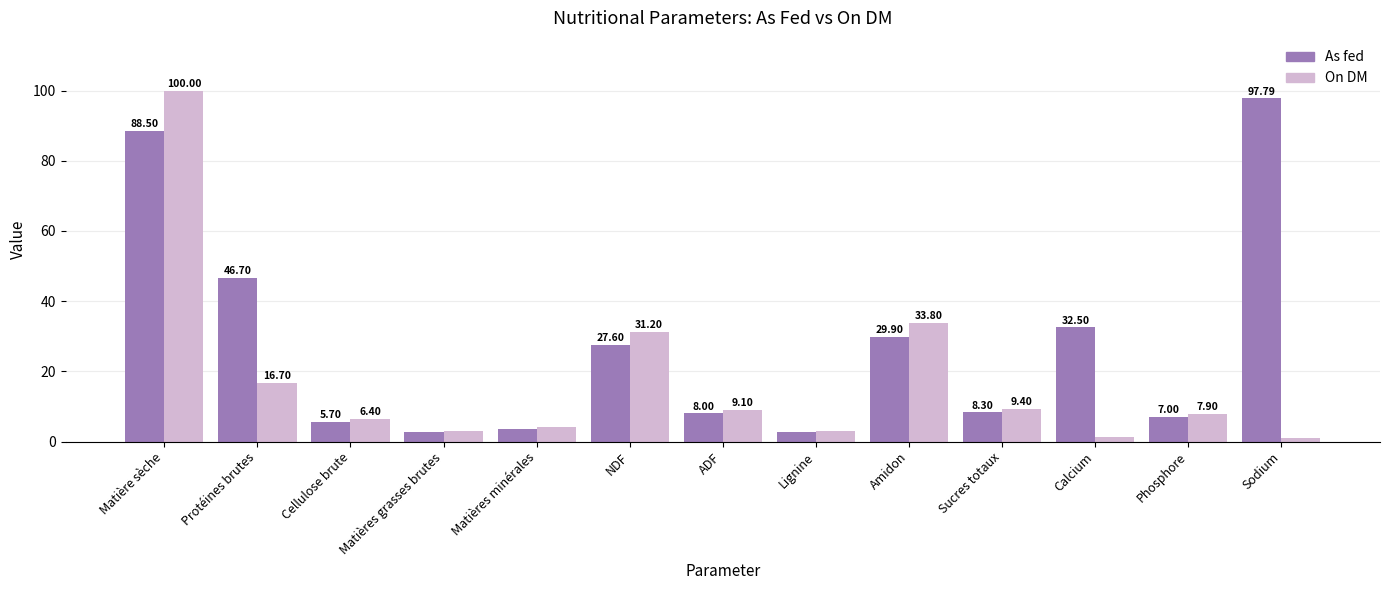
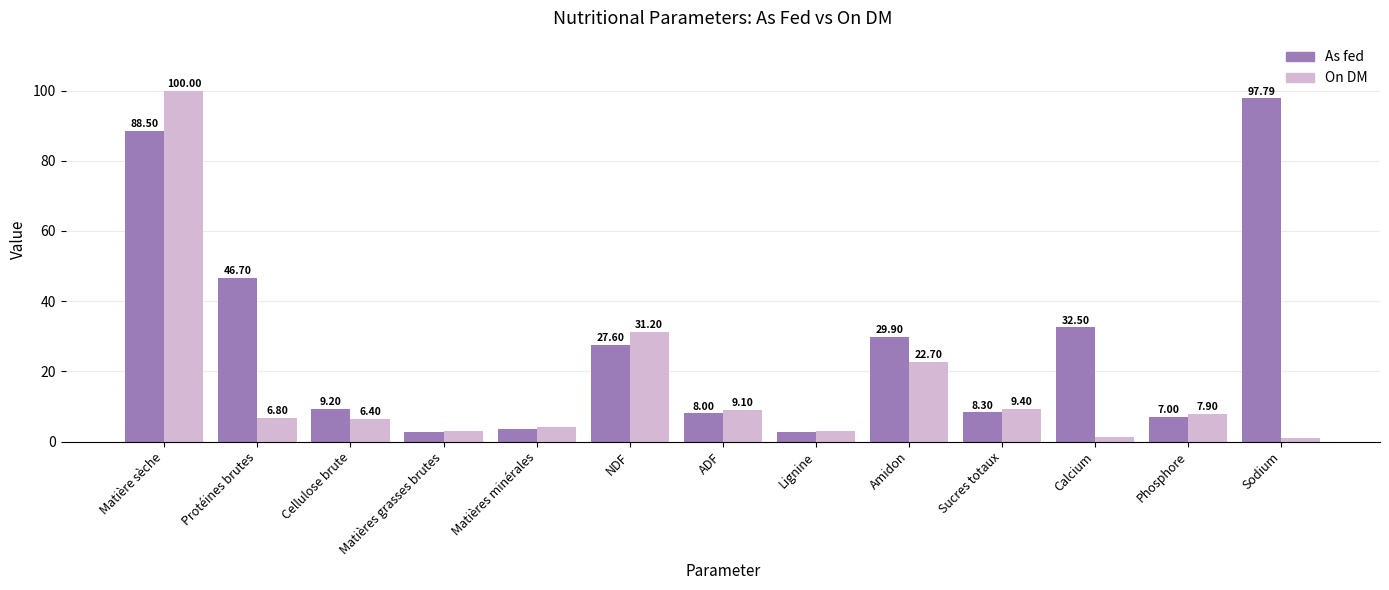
  {
    "As fed": {
      "Matière sèche": 88.50,
      "Protéines brutes": 46.70,
-     "Cellulose brute": 5.70,
+     "Cellulose brute": 9.20,
      "NDF": 27.60,
      "ADF": 8.00,
      "Amidon": 29.90,
      "Sucres totaux": 8.30,
      "Calcium": 32.50,
      "Phosphore": 7.00,
      "Sodium": 97.79
    },
    "On DM": {
      "Matière sèche": 100.00,
-     "Protéines brutes": 16.70,
+     "Protéines brutes": 6.80,
      "Cellulose brute": 6.40,
      "NDF": 31.20,
      "ADF": 9.10,
-     "Amidon": 33.80,
+     "Amidon": 22.70,
      "Sucres totaux": 9.40,
      "Phosphore": 7.90
    }
  }
